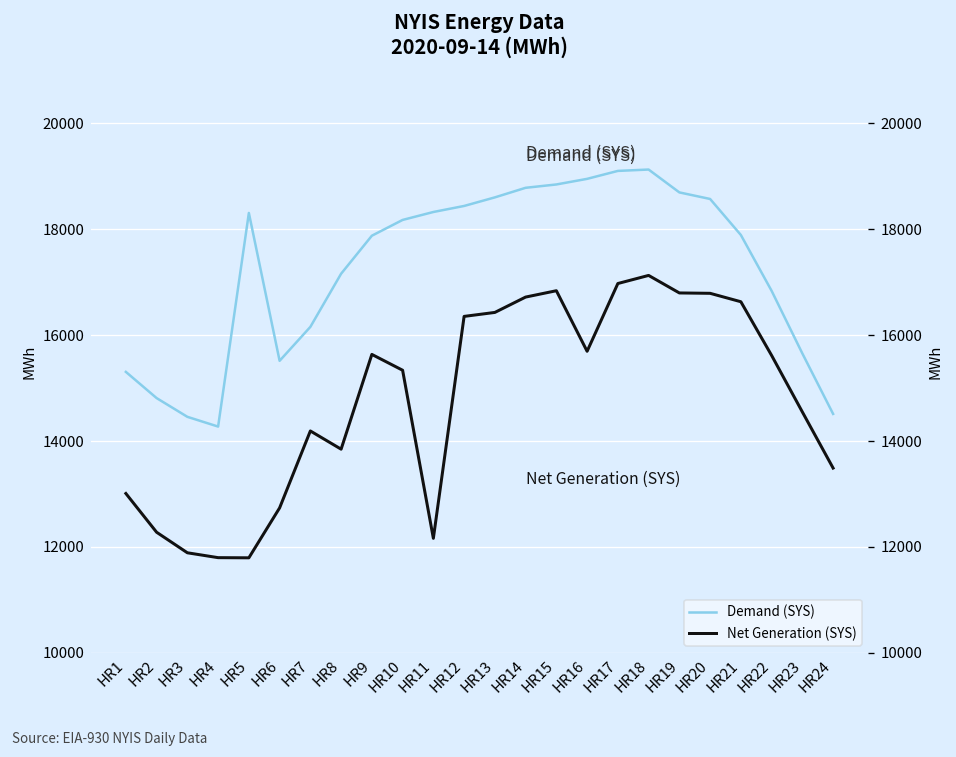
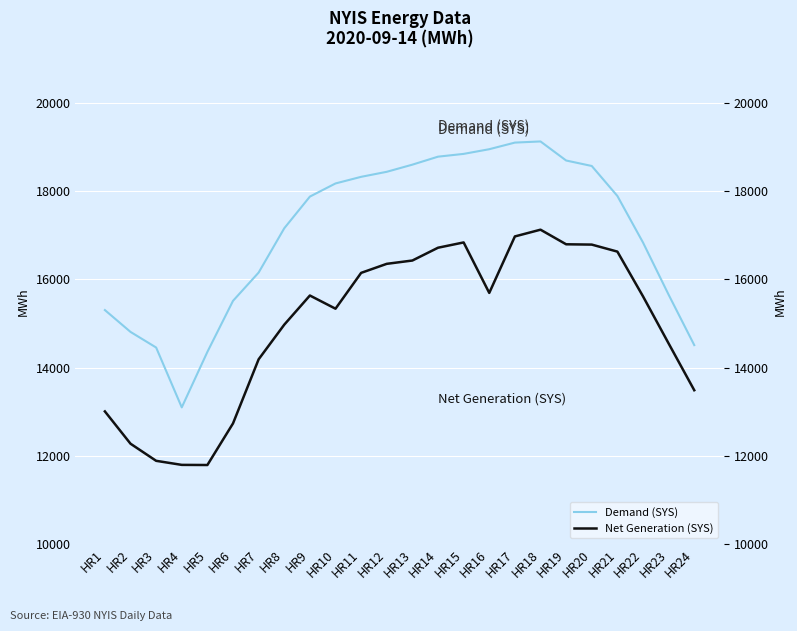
  {
    "Demand (SYS)": {
      "HR1": 15300,
      "HR2": 14800,
      "HR3": 14500,
-     "HR4": 14300,
-     "HR5": 18300,
+     "HR4": 13100,
+     "HR5": 14400,
      "HR6": 15500,
      "HR7": 16200,
      "HR8": 17200,
      "HR9": 17900,
      "HR10": 18200,
      "HR11": 18300,
      "HR12": 18400,
      "HR13": 18600,
      "HR14": 18800,
      "HR15": 18800,
      "HR16": 18900,
      "HR17": 19100,
      "HR18": 19100,
      "HR19": 18700,
      "HR20": 18600,
      "HR21": 17900,
      "HR22": 16800,
      "HR23": 15700,
      "HR24": 14500
    },
    "Net Generation (SYS)": {
      "HR1": 13000,
      "HR2": 12300,
      "HR3": 11900,
      "HR4": 11800,
      "HR5": 11800,
      "HR6": 12700,
      "HR7": 14200,
-     "HR8": 13800,
+     "HR8": 15000,
      "HR9": 15600,
      "HR10": 15300,
-     "HR11": 12200,
+     "HR11": 16100,
      "HR12": 16400,
      "HR13": 16400,
      "HR14": 16700,
      "HR15": 16800,
      "HR16": 15700,
      "HR17": 17000,
      "HR18": 17100,
      "HR19": 16800,
      "HR20": 16800,
      "HR21": 16600,
      "HR22": 15600,
      "HR23": 14500,
      "HR24": 13500
    }
  }
